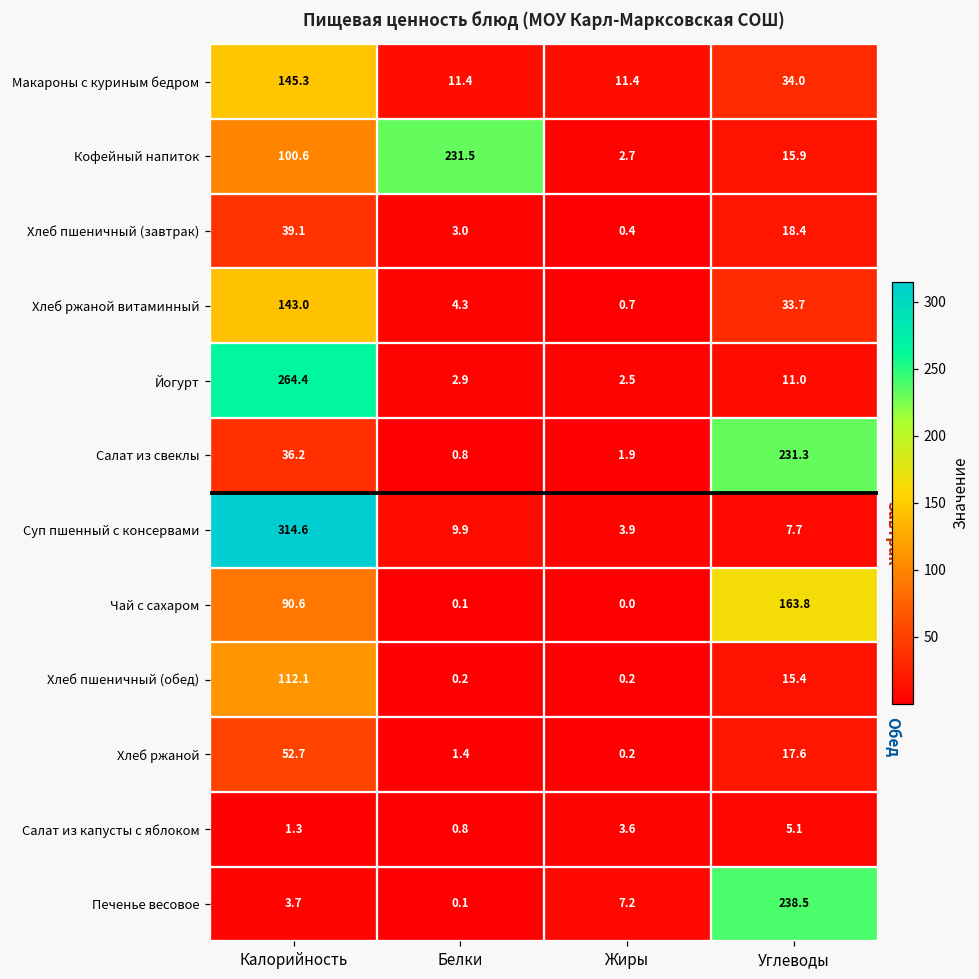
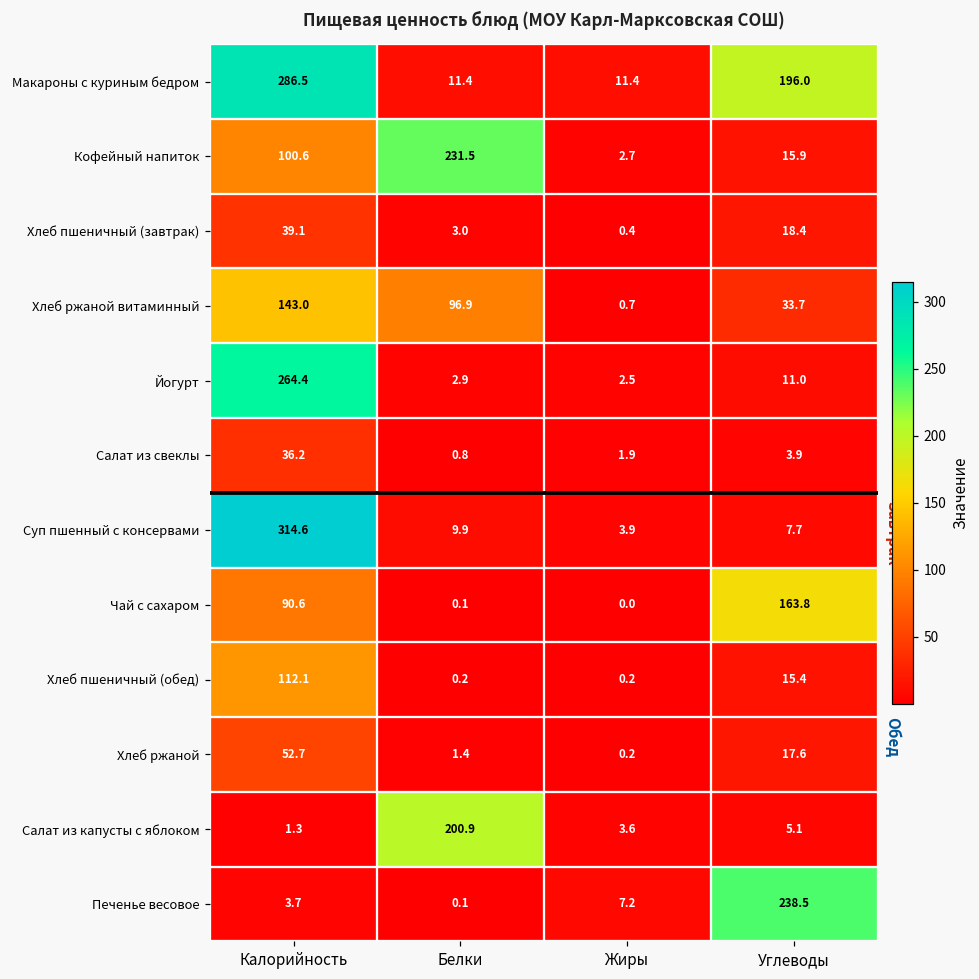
  {
    "Макароны с куриным бедром": {
-     "Калорийность": 145.3,
+     "Калорийность": 286.5,
      "Белки": 11.4,
      "Жиры": 11.4,
-     "Углеводы": 34.0
+     "Углеводы": 196.0
    },
    "Кофейный напиток": {
      "Калорийность": 100.6,
      "Белки": 231.5,
      "Жиры": 2.7,
      "Углеводы": 15.9
    },
    "Хлеб пшеничный (завтрак)": {
      "Калорийность": 39.1,
      "Белки": 3.0,
      "Жиры": 0.4,
      "Углеводы": 18.4
    },
    "Хлеб ржаной витаминный": {
      "Калорийность": 143.0,
-     "Белки": 4.3,
+     "Белки": 96.9,
      "Жиры": 0.7,
      "Углеводы": 33.7
    },
    "Йогурт": {
      "Калорийность": 264.4,
      "Белки": 2.9,
      "Жиры": 2.5,
      "Углеводы": 11.0
    },
    "Салат из свеклы": {
      "Калорийность": 36.2,
      "Белки": 0.8,
      "Жиры": 1.9,
-     "Углеводы": 231.3
+     "Углеводы": 3.9
    },
    "Суп пшенный с консервами": {
      "Калорийность": 314.6,
      "Белки": 9.9,
      "Жиры": 3.9,
      "Углеводы": 7.7
    },
    "Чай с сахаром": {
      "Калорийность": 90.6,
      "Белки": 0.1,
      "Жиры": 0.0,
      "Углеводы": 163.8
    },
    "Хлеб пшеничный (обед)": {
      "Калорийность": 112.1,
      "Белки": 0.2,
      "Жиры": 0.2,
      "Углеводы": 15.4
    },
    "Хлеб ржаной": {
      "Калорийность": 52.7,
      "Белки": 1.4,
      "Жиры": 0.2,
      "Углеводы": 17.6
    },
    "Салат из капусты с яблоком": {
      "Калорийность": 1.3,
-     "Белки": 0.8,
+     "Белки": 200.9,
      "Жиры": 3.6,
      "Углеводы": 5.1
    },
    "Печенье весовое": {
      "Калорийность": 3.7,
      "Белки": 0.1,
      "Жиры": 7.2,
      "Углеводы": 238.5
    }
  }
